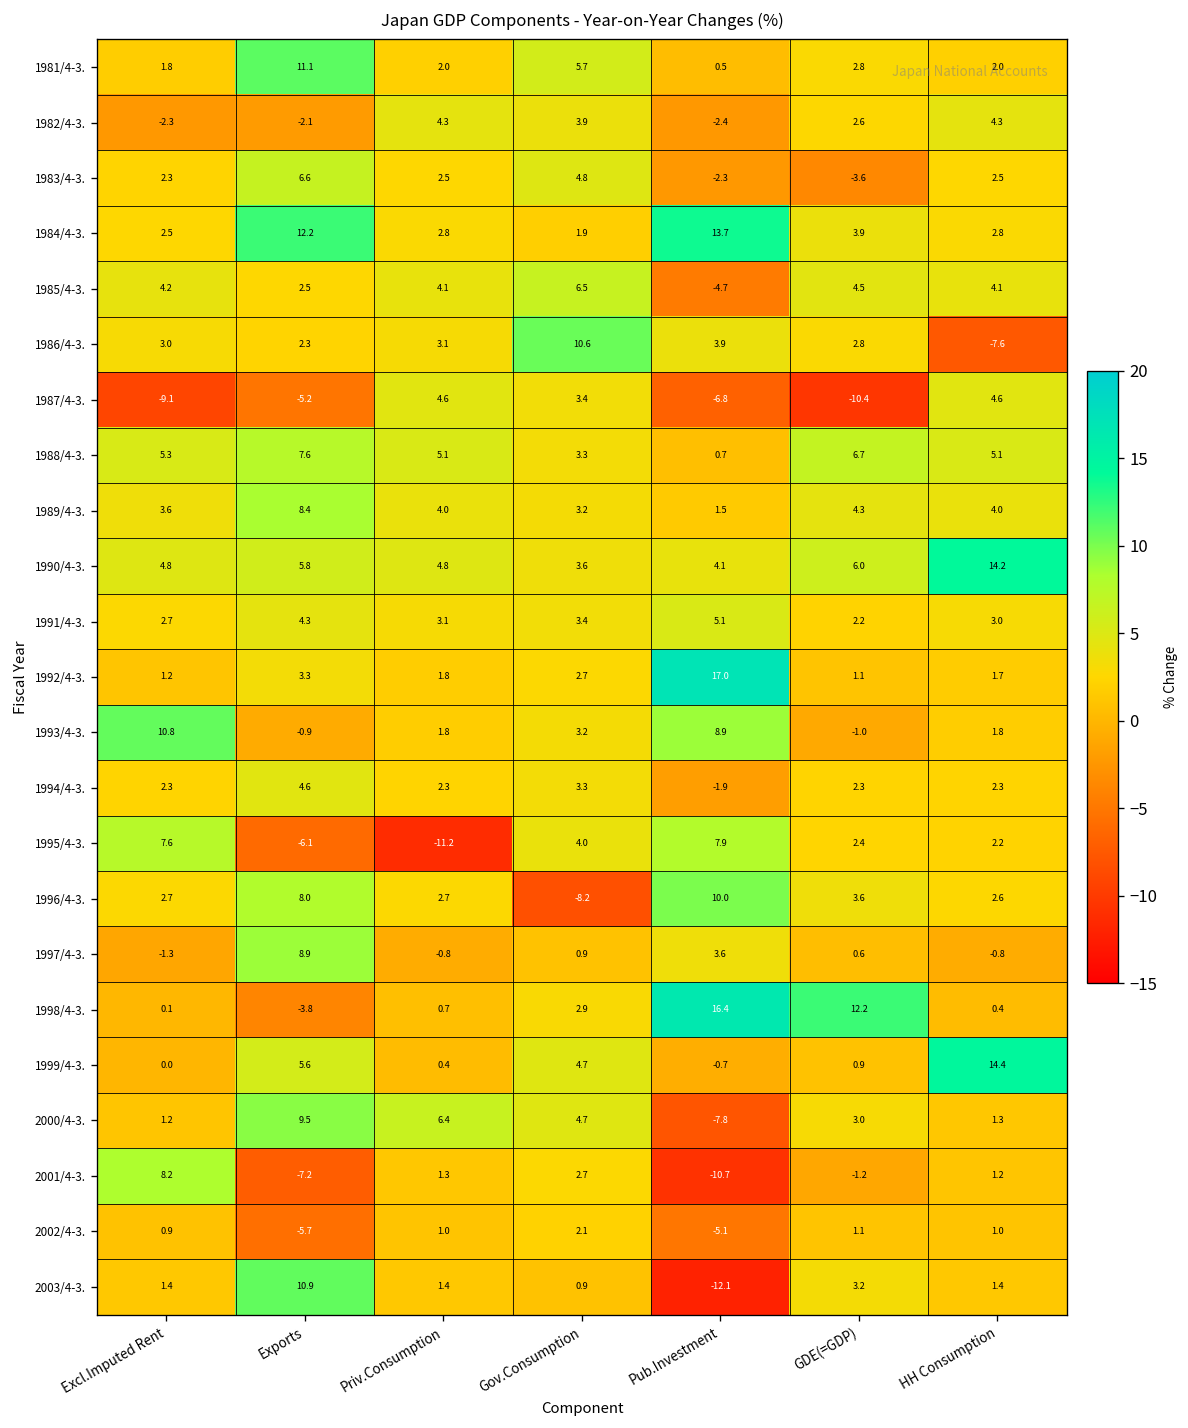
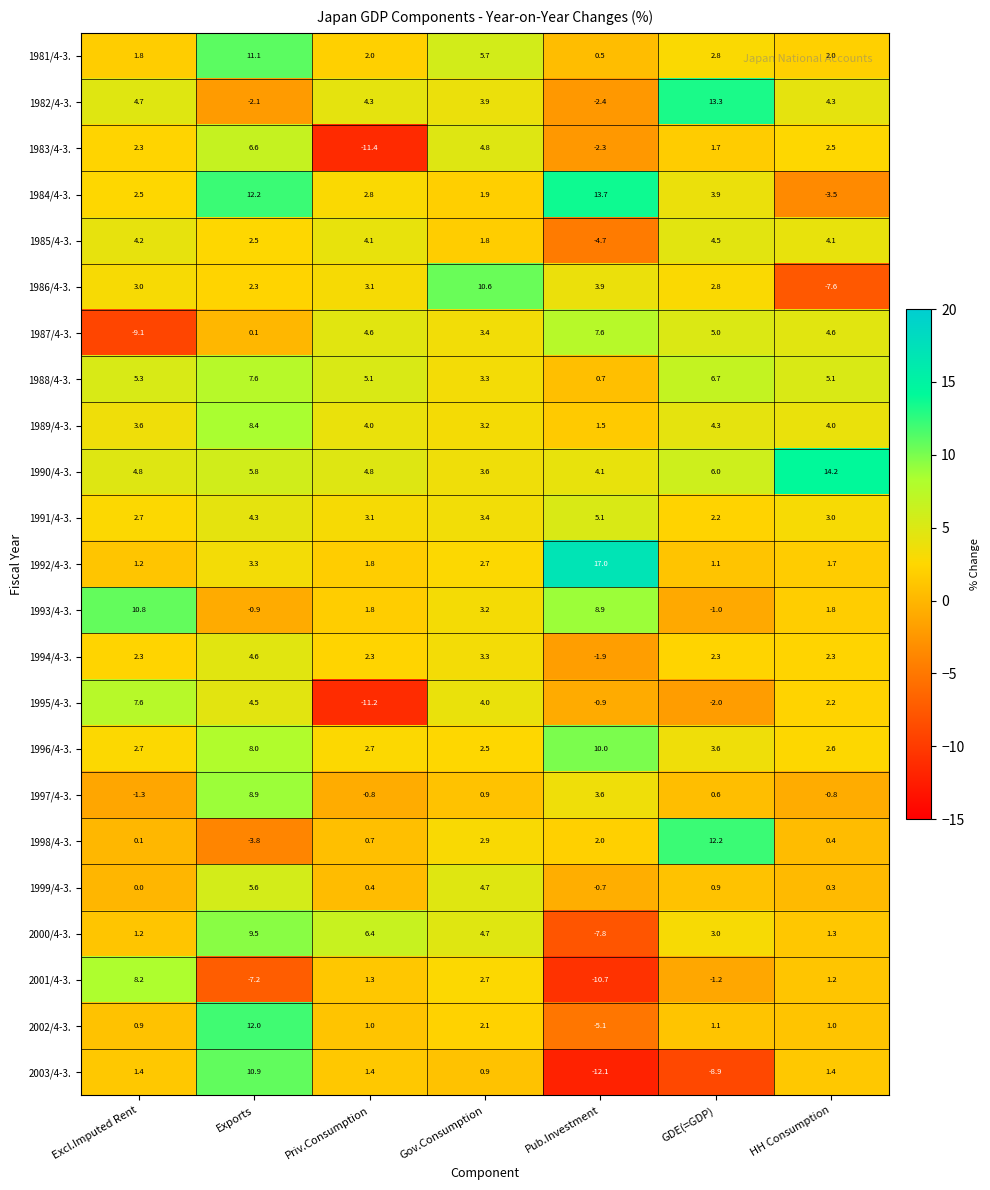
  {
    "1981/4-3.": {
      "Excl.Imputed Rent": 1.8,
      "Exports": 11.1,
      "Priv.Consumption": 2.0,
      "Gov.Consumption": 5.7,
      "Pub.Investment": 0.5,
      "GDE(=GDP)": 2.8
    },
    "1982/4-3.": {
-     "Excl.Imputed Rent": -2.3,
+     "Excl.Imputed Rent": 4.7,
      "Exports": -2.1,
      "Priv.Consumption": 4.3,
      "Gov.Consumption": 3.9,
      "Pub.Investment": -2.4,
-     "GDE(=GDP)": 2.6,
+     "GDE(=GDP)": 13.3,
      "HH Consumption": 4.3
    },
    "1983/4-3.": {
      "Excl.Imputed Rent": 2.3,
      "Exports": 6.6,
-     "Priv.Consumption": 2.5,
+     "Priv.Consumption": -11.4,
      "Gov.Consumption": 4.8,
      "Pub.Investment": -2.3,
-     "GDE(=GDP)": -3.6,
+     "GDE(=GDP)": 1.7,
      "HH Consumption": 2.5
    },
    "1984/4-3.": {
      "Excl.Imputed Rent": 2.5,
      "Exports": 12.2,
      "Priv.Consumption": 2.8,
      "Gov.Consumption": 1.9,
      "Pub.Investment": 13.7,
      "GDE(=GDP)": 3.9,
-     "HH Consumption": 2.8
+     "HH Consumption": -3.5
    },
    "1985/4-3.": {
      "Excl.Imputed Rent": 4.2,
      "Exports": 2.5,
      "Priv.Consumption": 4.1,
-     "Gov.Consumption": 6.5,
+     "Gov.Consumption": 1.8,
      "Pub.Investment": -4.7,
      "GDE(=GDP)": 4.5,
      "HH Consumption": 4.1
    },
    "1986/4-3.": {
      "Excl.Imputed Rent": 3.0,
      "Exports": 2.3,
      "Priv.Consumption": 3.1,
      "Gov.Consumption": 10.6,
      "Pub.Investment": 3.9,
      "GDE(=GDP)": 2.8,
      "HH Consumption": -7.6
    },
    "1987/4-3.": {
      "Excl.Imputed Rent": -9.1,
-     "Exports": -5.2,
+     "Exports": 0.1,
      "Priv.Consumption": 4.6,
      "Gov.Consumption": 3.4,
-     "Pub.Investment": -6.8,
-     "GDE(=GDP)": -10.4,
+     "Pub.Investment": 7.6,
+     "GDE(=GDP)": 5.0,
      "HH Consumption": 4.6
    },
    "1988/4-3.": {
      "Excl.Imputed Rent": 5.3,
      "Exports": 7.6,
      "Priv.Consumption": 5.1,
      "Gov.Consumption": 3.3,
      "Pub.Investment": 0.7,
      "GDE(=GDP)": 6.7,
      "HH Consumption": 5.1
    },
    "1989/4-3.": {
      "Excl.Imputed Rent": 3.6,
      "Exports": 8.4,
      "Priv.Consumption": 4.0,
      "Gov.Consumption": 3.2,
      "Pub.Investment": 1.5,
      "GDE(=GDP)": 4.3,
      "HH Consumption": 4.0
    },
    "1990/4-3.": {
      "Excl.Imputed Rent": 4.8,
      "Exports": 5.8,
      "Priv.Consumption": 4.8,
      "Gov.Consumption": 3.6,
      "Pub.Investment": 4.1,
      "GDE(=GDP)": 6.0,
      "HH Consumption": 14.2
    },
    "1991/4-3.": {
      "Excl.Imputed Rent": 2.7,
      "Exports": 4.3,
      "Priv.Consumption": 3.1,
      "Gov.Consumption": 3.4,
      "Pub.Investment": 5.1,
      "GDE(=GDP)": 2.2,
      "HH Consumption": 3.0
    },
    "1992/4-3.": {
      "Excl.Imputed Rent": 1.2,
      "Exports": 3.3,
      "Priv.Consumption": 1.8,
      "Gov.Consumption": 2.7,
      "Pub.Investment": 17.0,
      "GDE(=GDP)": 1.1,
      "HH Consumption": 1.7
    },
    "1993/4-3.": {
      "Excl.Imputed Rent": 10.8,
      "Exports": -0.9,
      "Priv.Consumption": 1.8,
      "Gov.Consumption": 3.2,
      "Pub.Investment": 8.9,
      "GDE(=GDP)": -1.0,
      "HH Consumption": 1.8
    },
    "1994/4-3.": {
      "Excl.Imputed Rent": 2.3,
      "Exports": 4.6,
      "Priv.Consumption": 2.3,
      "Gov.Consumption": 3.3,
      "Pub.Investment": -1.9,
      "GDE(=GDP)": 2.3,
      "HH Consumption": 2.3
    },
    "1995/4-3.": {
      "Excl.Imputed Rent": 7.6,
-     "Exports": -6.1,
+     "Exports": 4.5,
      "Priv.Consumption": -11.2,
      "Gov.Consumption": 4.0,
-     "Pub.Investment": 7.9,
-     "GDE(=GDP)": 2.4,
+     "Pub.Investment": -0.9,
+     "GDE(=GDP)": -2.0,
      "HH Consumption": 2.2
    },
    "1996/4-3.": {
      "Excl.Imputed Rent": 2.7,
      "Exports": 8.0,
      "Priv.Consumption": 2.7,
-     "Gov.Consumption": -8.2,
+     "Gov.Consumption": 2.5,
      "Pub.Investment": 10.0,
      "GDE(=GDP)": 3.6,
      "HH Consumption": 2.6
    },
    "1997/4-3.": {
      "Excl.Imputed Rent": -1.3,
      "Exports": 8.9,
      "Priv.Consumption": -0.8,
      "Gov.Consumption": 0.9,
      "Pub.Investment": 3.6,
      "GDE(=GDP)": 0.6,
      "HH Consumption": -0.8
    },
    "1998/4-3.": {
      "Excl.Imputed Rent": 0.1,
      "Exports": -3.8,
      "Priv.Consumption": 0.7,
      "Gov.Consumption": 2.9,
-     "Pub.Investment": 16.4,
+     "Pub.Investment": 2.0,
      "GDE(=GDP)": 12.2,
      "HH Consumption": 0.4
    },
    "1999/4-3.": {
      "Excl.Imputed Rent": 0.0,
      "Exports": 5.6,
      "Priv.Consumption": 0.4,
      "Gov.Consumption": 4.7,
      "Pub.Investment": -0.7,
      "GDE(=GDP)": 0.9,
-     "HH Consumption": 14.4
+     "HH Consumption": 0.3
    },
    "2000/4-3.": {
      "Excl.Imputed Rent": 1.2,
      "Exports": 9.5,
      "Priv.Consumption": 6.4,
      "Gov.Consumption": 4.7,
      "Pub.Investment": -7.8,
      "GDE(=GDP)": 3.0,
      "HH Consumption": 1.3
    },
    "2001/4-3.": {
      "Excl.Imputed Rent": 8.2,
      "Exports": -7.2,
      "Priv.Consumption": 1.3,
      "Gov.Consumption": 2.7,
      "Pub.Investment": -10.7,
      "GDE(=GDP)": -1.2,
      "HH Consumption": 1.2
    },
    "2002/4-3.": {
      "Excl.Imputed Rent": 0.9,
-     "Exports": -5.7,
+     "Exports": 12.0,
      "Priv.Consumption": 1.0,
      "Gov.Consumption": 2.1,
      "Pub.Investment": -5.1,
      "GDE(=GDP)": 1.1,
      "HH Consumption": 1.0
    },
    "2003/4-3.": {
      "Excl.Imputed Rent": 1.4,
      "Exports": 10.9,
      "Priv.Consumption": 1.4,
      "Gov.Consumption": 0.9,
      "Pub.Investment": -12.1,
-     "GDE(=GDP)": 3.2,
+     "GDE(=GDP)": -8.9,
      "HH Consumption": 1.4
    }
  }
